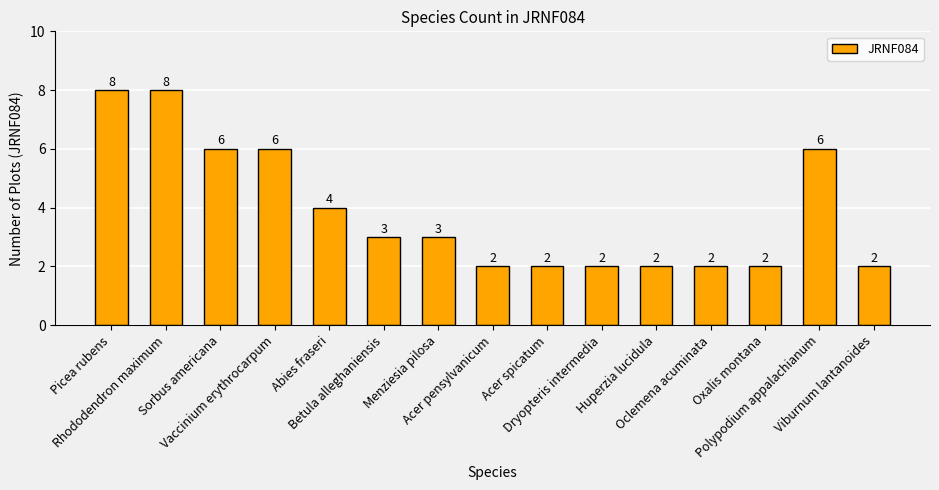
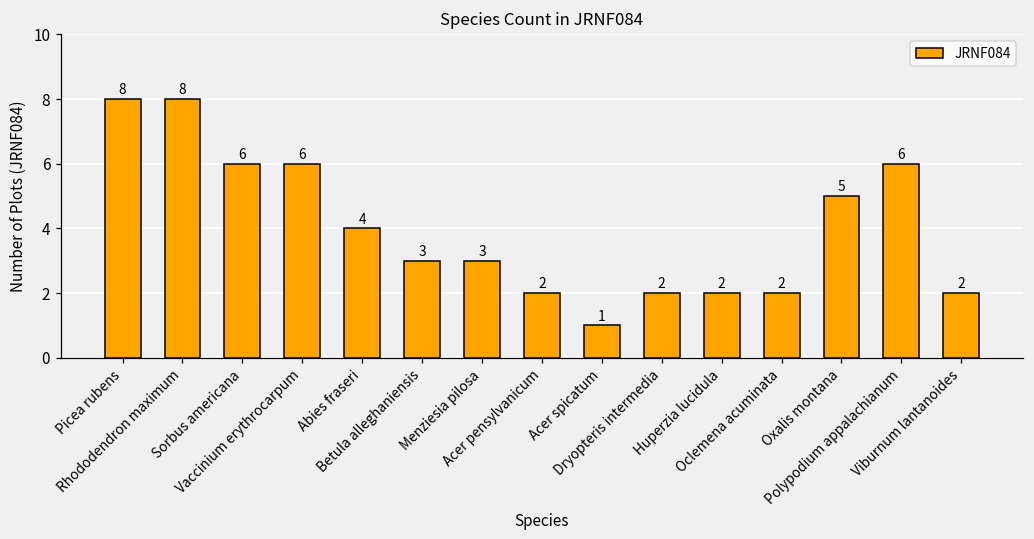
  {
    "Picea rubens": 8,
    "Rhododendron maximum": 8,
    "Sorbus americana": 6,
    "Vaccinium erythrocarpum": 6,
    "Abies fraseri": 4,
    "Betula alleghaniensis": 3,
    "Menziesia pilosa": 3,
    "Acer pensylvanicum": 2,
-   "Acer spicatum": 2,
+   "Acer spicatum": 1,
    "Dryopteris intermedia": 2,
    "Huperzia lucidula": 2,
    "Oclemena acuminata": 2,
-   "Oxalis montana": 2,
+   "Oxalis montana": 5,
    "Polypodium appalachianum": 6,
    "Viburnum lantanoides": 2
  }
